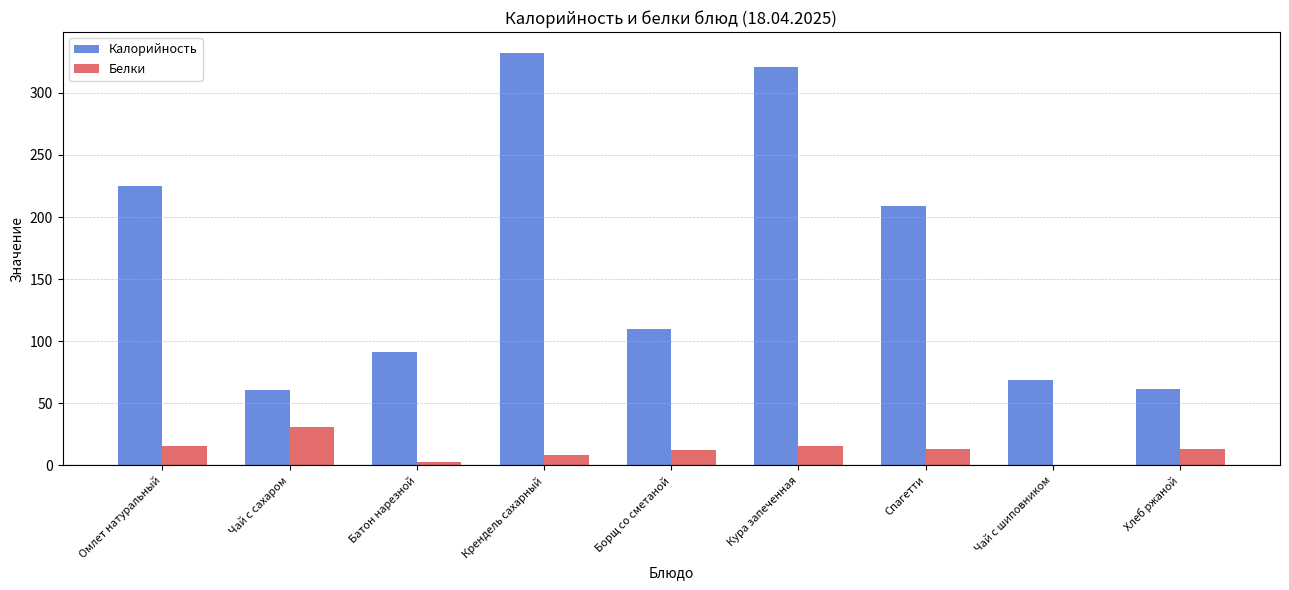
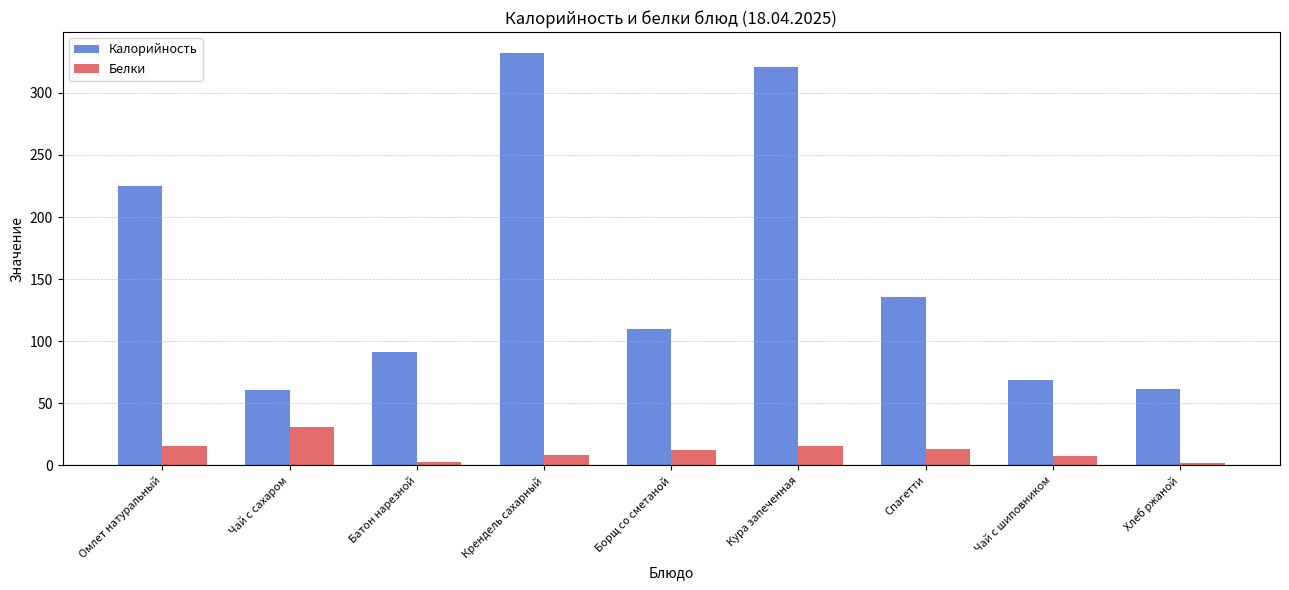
  {
    "Калорийность": {
      "Омлет натуральный": 225,
      "Чай с сахаром": 60,
      "Батон нарезной": 92,
      "Крендель сахарный": 332,
      "Борщ со сметаной": 110,
      "Кура запеченная": 321,
-     "Спагетти": 209,
+     "Спагетти": 135,
      "Чай с шиповником": 69,
      "Хлеб ржаной": 61
    },
    "Белки": {
      "Омлет натуральный": 15,
      "Чай с сахаром": 31,
      "Батон нарезной": 3,
      "Крендель сахарный": 8,
      "Борщ со сметаной": 12,
      "Кура запеченная": 16,
      "Спагетти": 13,
-     "Чай с шиповником": 0,
-     "Хлеб ржаной": 13
+     "Чай с шиповником": 8,
+     "Хлеб ржаной": 2
    }
  }
